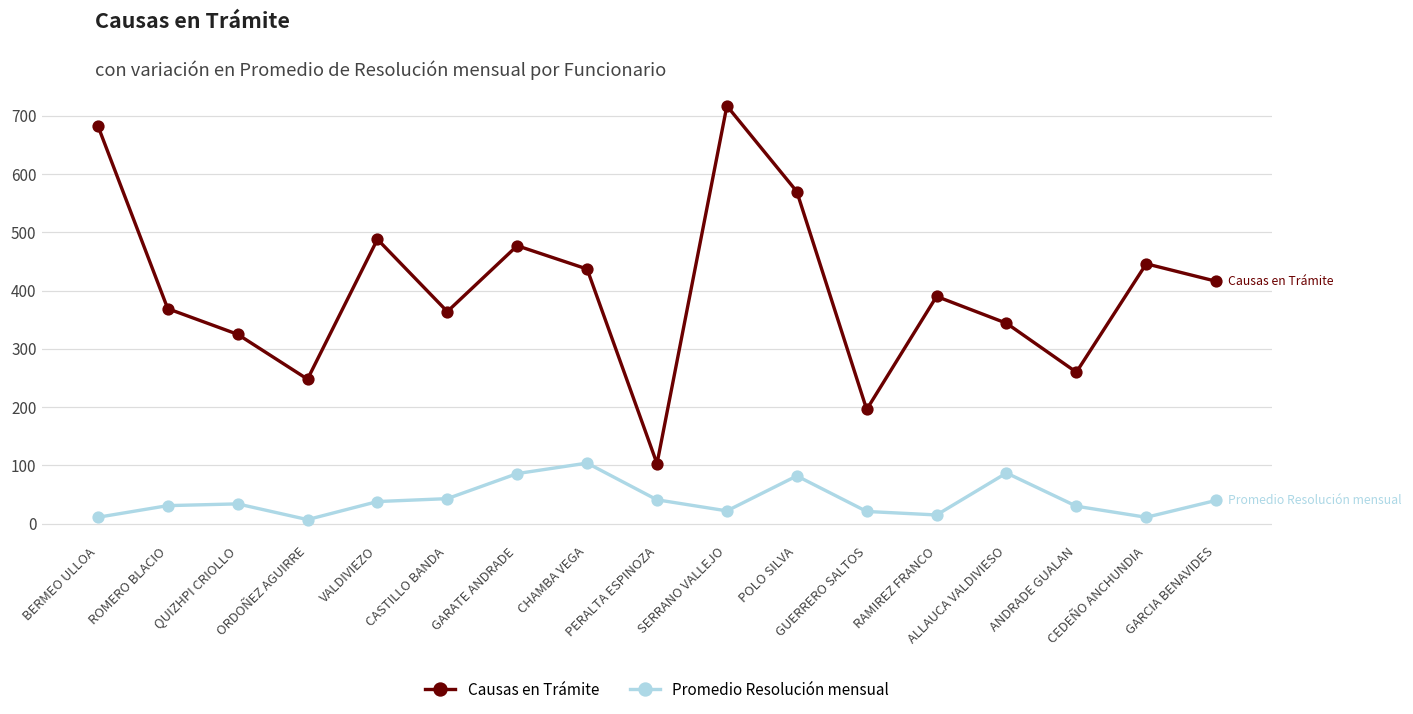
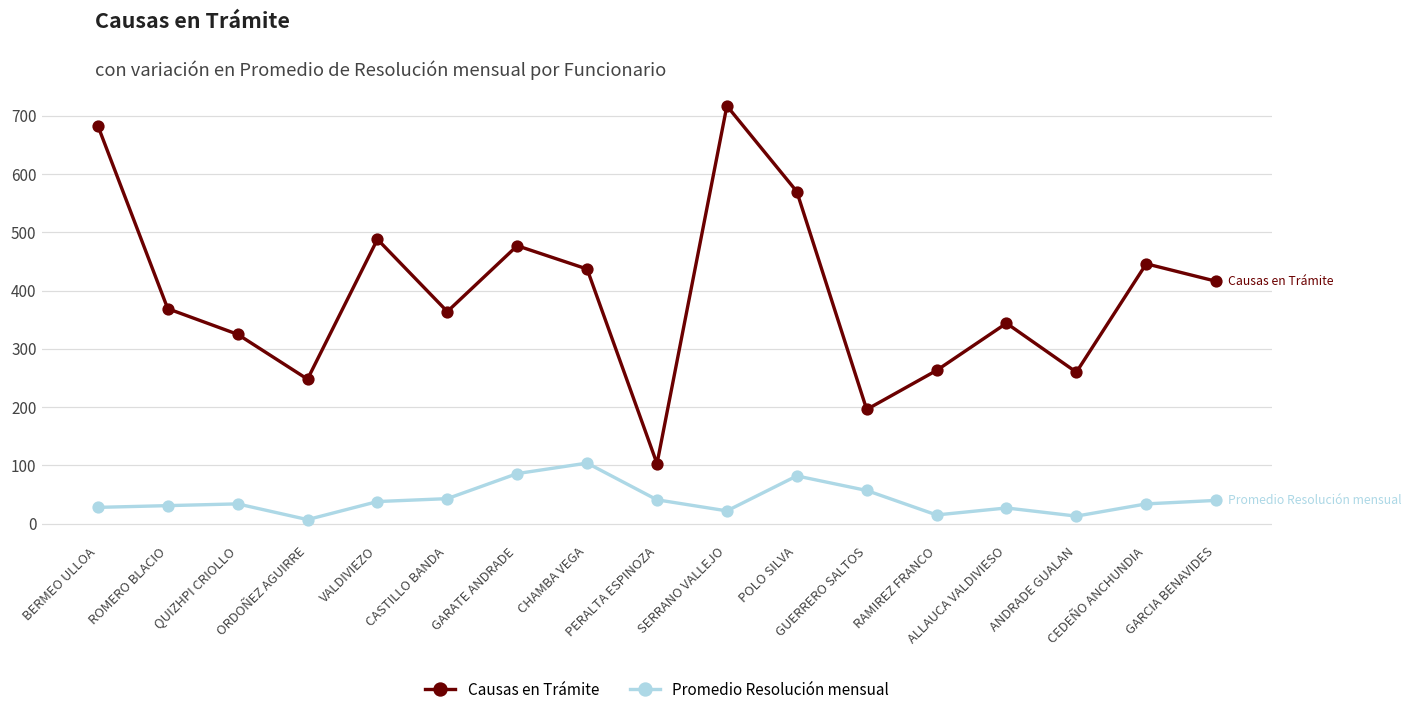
  {
    "Causas en Trámite": {
      "BERMEO ULLOA": 680,
      "ROMERO BLACIO": 370,
      "QUIZHPI CRIOLLO": 330,
      "ORDOÑEZ AGUIRRE": 250,
      "VALDIVIEZO": 490,
      "CASTILLO BANDA": 360,
      "GARATE ANDRADE": 480,
      "CHAMBA VEGA": 440,
      "PERALTA ESPINOZA": 100,
      "SERRANO VALLEJO": 720,
      "POLO SILVA": 570,
      "GUERRERO SALTOS": 200,
-     "RAMIREZ FRANCO": 390,
+     "RAMIREZ FRANCO": 260,
      "ALLAUCA VALDIVIESO": 340,
      "ANDRADE GUALAN": 260,
      "CEDEÑO ANCHUNDIA": 450,
      "GARCIA BENAVIDES": 420
    },
    "Promedio Resolución mensual": {
-     "BERMEO ULLOA": 10,
+     "BERMEO ULLOA": 30,
      "ROMERO BLACIO": 30,
      "QUIZHPI CRIOLLO": 30,
      "ORDOÑEZ AGUIRRE": 10,
      "VALDIVIEZO": 40,
      "CASTILLO BANDA": 40,
      "GARATE ANDRADE": 90,
      "CHAMBA VEGA": 100,
      "PERALTA ESPINOZA": 40,
      "SERRANO VALLEJO": 20,
      "POLO SILVA": 80,
-     "GUERRERO SALTOS": 20,
+     "GUERRERO SALTOS": 60,
      "RAMIREZ FRANCO": 20,
-     "ALLAUCA VALDIVIESO": 90,
-     "ANDRADE GUALAN": 30,
-     "CEDEÑO ANCHUNDIA": 10,
+     "ALLAUCA VALDIVIESO": 30,
+     "ANDRADE GUALAN": 10,
+     "CEDEÑO ANCHUNDIA": 30,
      "GARCIA BENAVIDES": 40
    }
  }
